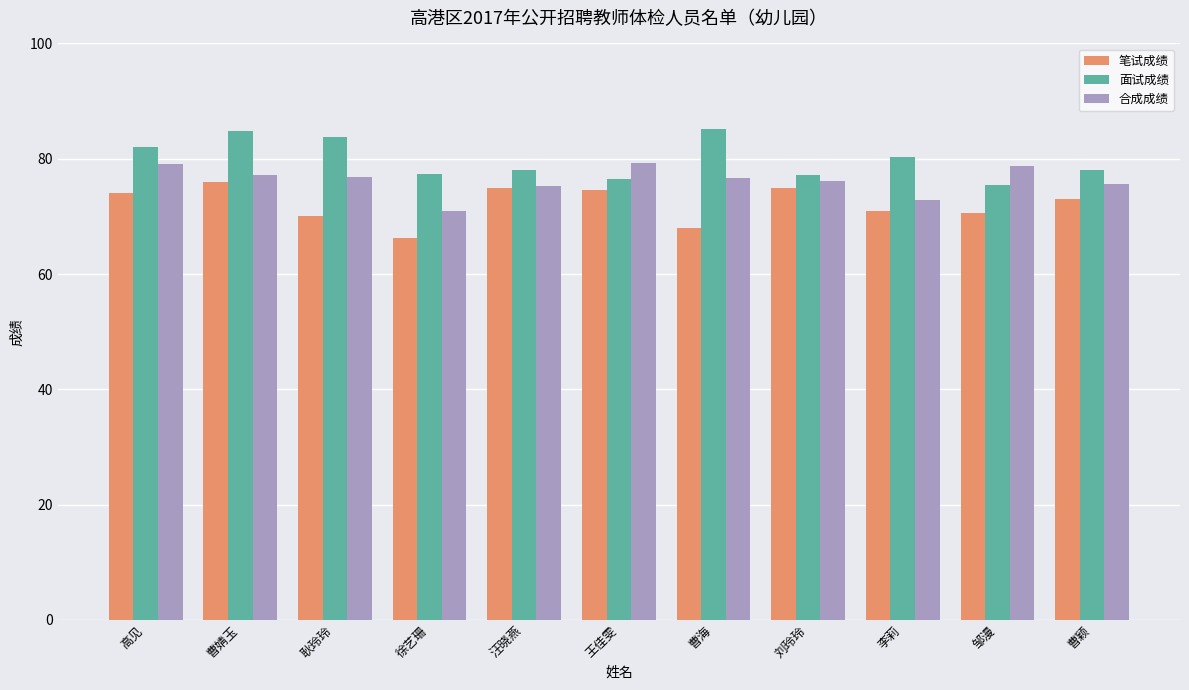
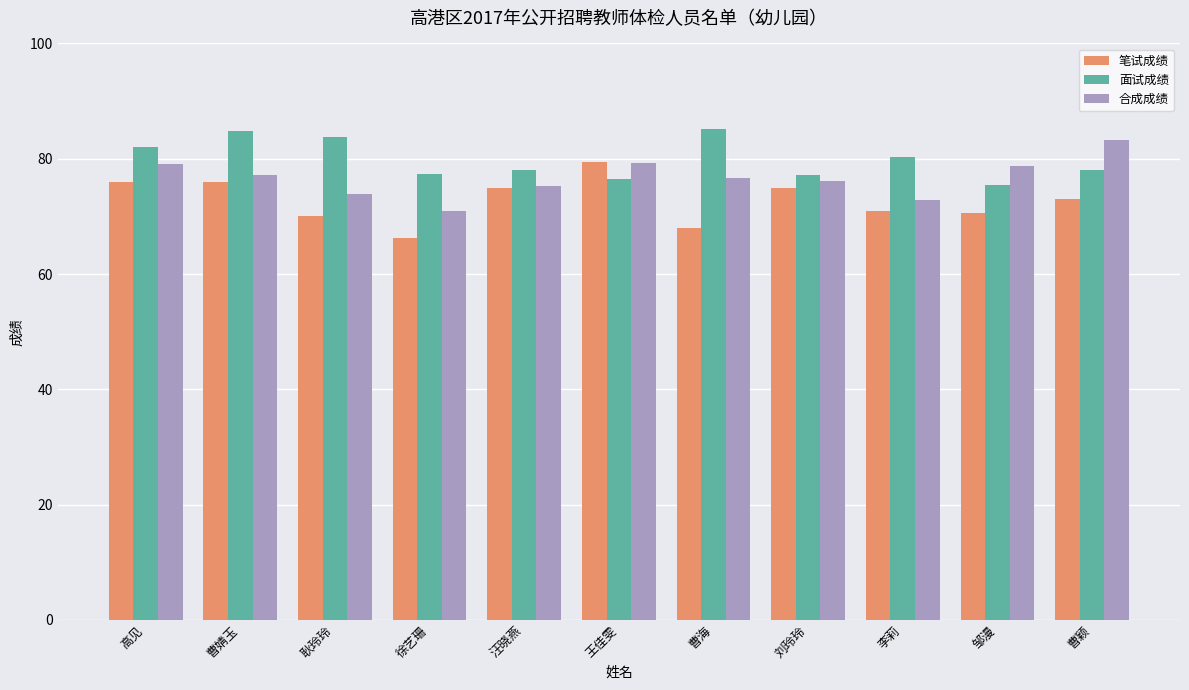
  {
    "笔试成绩": {
-     "高见": 74,
+     "高见": 76,
      "曹婧玉": 76,
      "耿玲玲": 70,
      "徐艺珊": 66,
      "汪晓燕": 75,
-     "王佳雯": 75,
+     "王佳雯": 80,
      "曹海": 68,
      "刘玲玲": 75,
      "李莉": 71,
      "邹漫": 71,
      "曹颖": 73
    },
    "面试成绩": {
      "高见": 82,
      "曹婧玉": 85,
      "耿玲玲": 84,
      "徐艺珊": 77,
      "汪晓燕": 78,
      "王佳雯": 77,
      "曹海": 85,
      "刘玲玲": 77,
      "李莉": 80,
      "邹漫": 75,
      "曹颖": 78
    },
    "合成成绩": {
      "高见": 79,
      "曹婧玉": 77,
-     "耿玲玲": 77,
+     "耿玲玲": 74,
      "徐艺珊": 71,
      "汪晓燕": 75,
      "王佳雯": 79,
      "曹海": 77,
      "刘玲玲": 76,
      "李莉": 73,
      "邹漫": 79,
-     "曹颖": 76
+     "曹颖": 83
    }
  }
